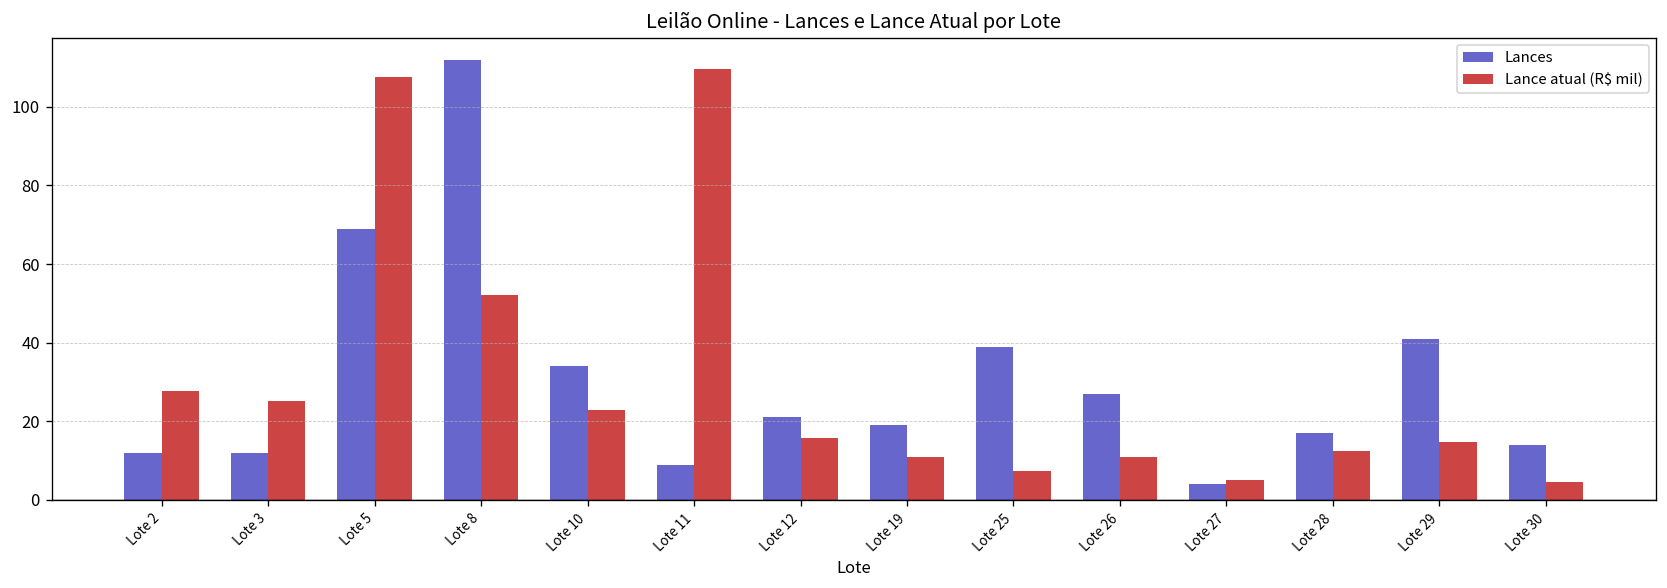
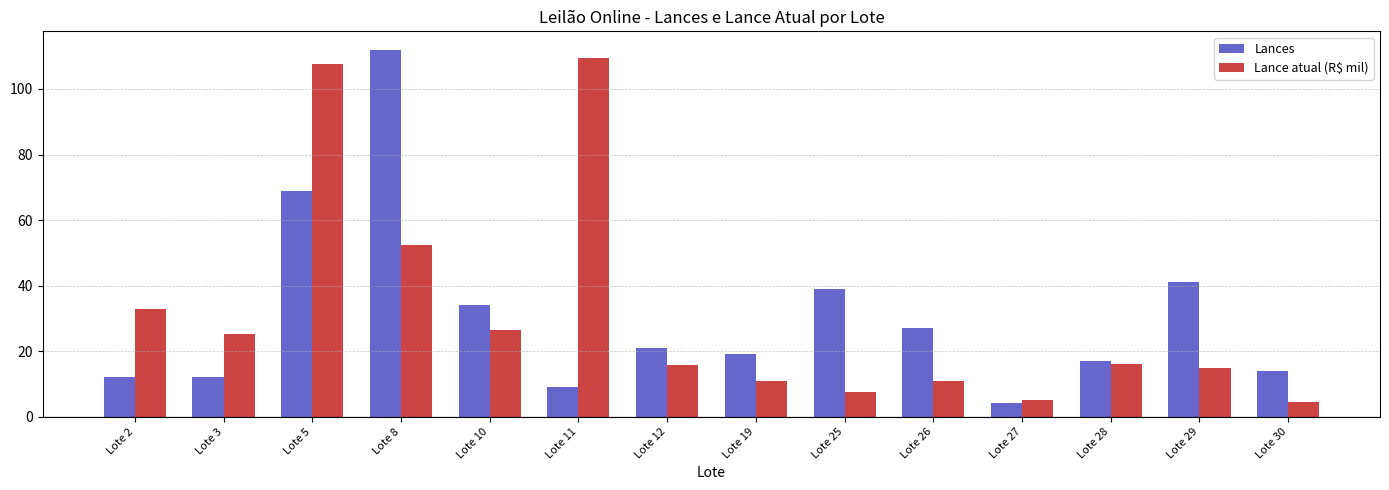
  {
    "Lances": {
      "Lote 2": 12,
      "Lote 3": 12,
      "Lote 5": 69,
      "Lote 8": 112,
      "Lote 10": 34,
      "Lote 11": 9,
      "Lote 12": 21,
      "Lote 19": 19,
      "Lote 25": 39,
      "Lote 26": 27,
      "Lote 27": 4,
      "Lote 28": 17,
      "Lote 29": 41,
      "Lote 30": 14
    },
    "Lance atual (R$ mil)": {
-     "Lote 2": 28,
+     "Lote 2": 33,
      "Lote 3": 25,
      "Lote 5": 108,
      "Lote 8": 52,
-     "Lote 10": 23,
+     "Lote 10": 26,
      "Lote 11": 110,
      "Lote 12": 16,
      "Lote 19": 11,
      "Lote 25": 7,
      "Lote 26": 11,
      "Lote 27": 5,
-     "Lote 28": 13,
+     "Lote 28": 16,
      "Lote 29": 15,
      "Lote 30": 4
    }
  }
